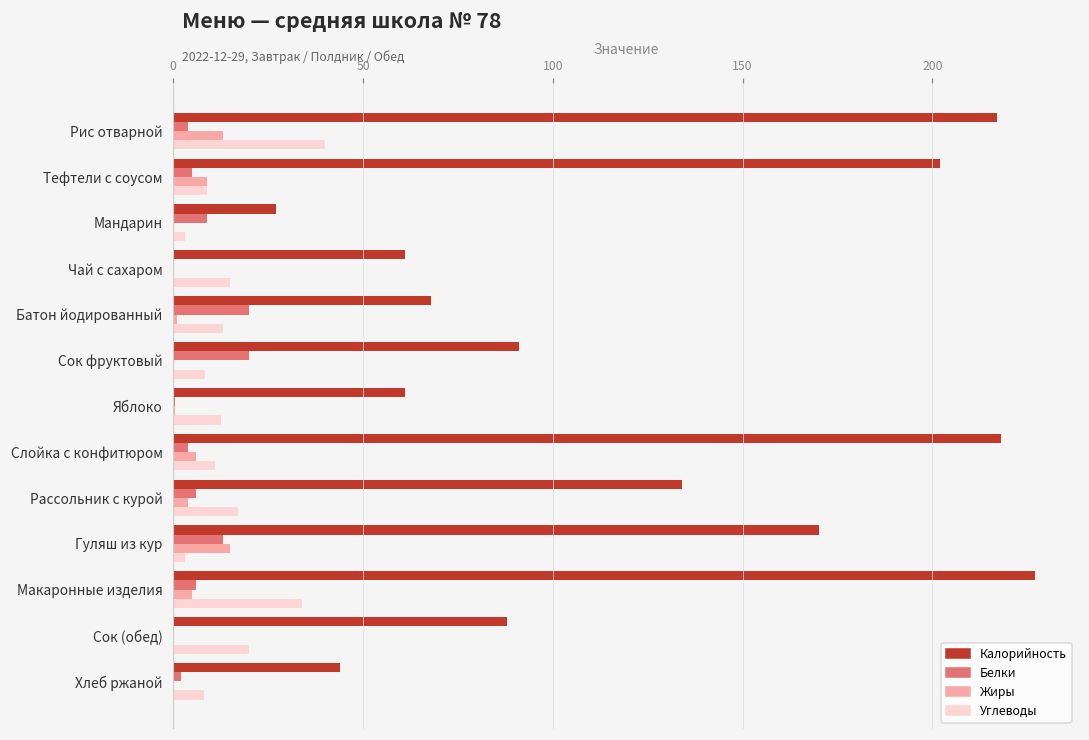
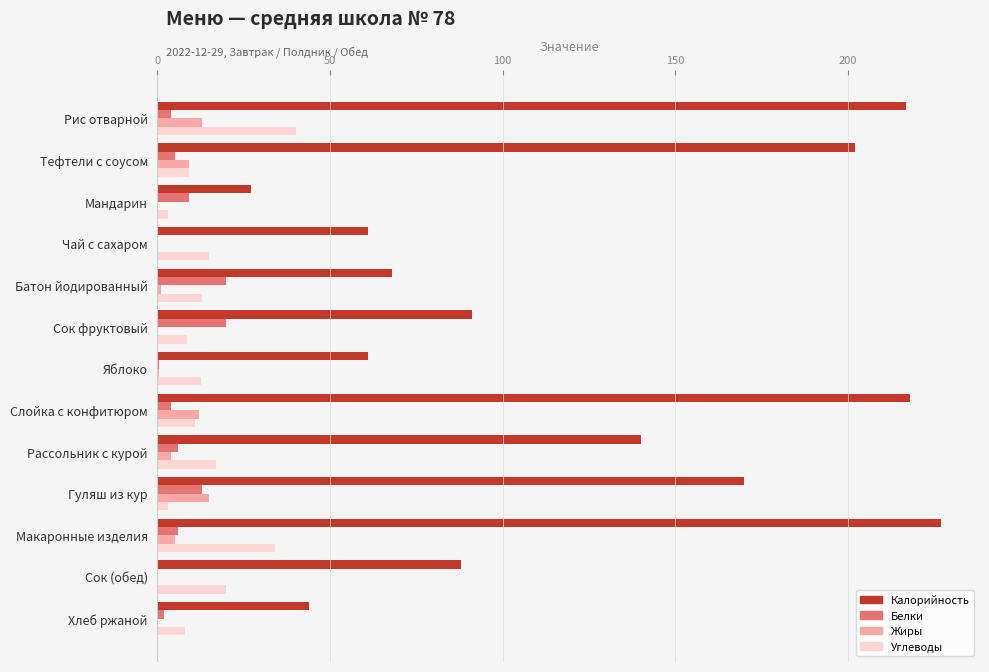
  {
    "Калорийность": {
      "Рис отварной": 217,
      "Тефтели с соусом": 202,
      "Мандарин": 27,
      "Чай с сахаром": 61,
      "Батон йодированный": 68,
      "Сок фруктовый": 91,
      "Яблоко": 61,
      "Слойка с конфитюром": 218,
-     "Рассольник с курой": 134,
+     "Рассольник с курой": 140,
      "Гуляш из кур": 170,
      "Макаронные изделия": 227,
      "Сок (обед)": 88,
      "Хлеб ржаной": 44
    },
    "Белки": {
      "Рис отварной": 4,
      "Тефтели с соусом": 5,
      "Мандарин": 9,
      "Чай с сахаром": 0,
      "Батон йодированный": 20,
      "Сок фруктовый": 20,
      "Слойка с конфитюром": 4,
      "Рассольник с курой": 6,
      "Гуляш из кур": 13,
      "Макаронные изделия": 6,
      "Сок (обед)": 0,
      "Хлеб ржаной": 2
    },
    "Жиры": {
      "Рис отварной": 13,
      "Тефтели с соусом": 9,
      "Мандарин": 0,
      "Чай с сахаром": 0,
      "Батон йодированный": 1,
      "Сок фруктовый": 0,
-     "Слойка с конфитюром": 6,
+     "Слойка с конфитюром": 12,
      "Рассольник с курой": 4,
      "Гуляш из кур": 15,
      "Макаронные изделия": 5,
      "Сок (обед)": 0,
      "Хлеб ржаной": 0
    },
    "Углеводы": {
      "Рис отварной": 40,
      "Тефтели с соусом": 9,
      "Мандарин": 3,
      "Чай с сахаром": 15,
      "Батон йодированный": 13,
      "Сок фруктовый": 9,
      "Яблоко": 13,
      "Слойка с конфитюром": 11,
      "Рассольник с курой": 17,
      "Гуляш из кур": 3,
      "Макаронные изделия": 34,
      "Сок (обед)": 20,
      "Хлеб ржаной": 8
    }
  }
